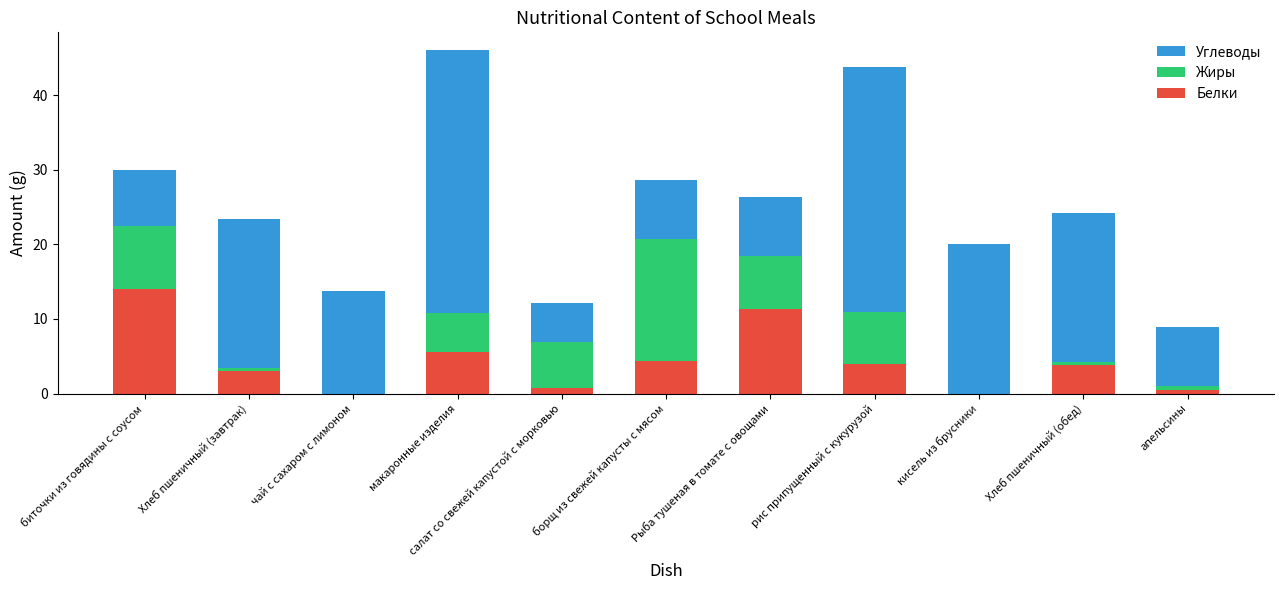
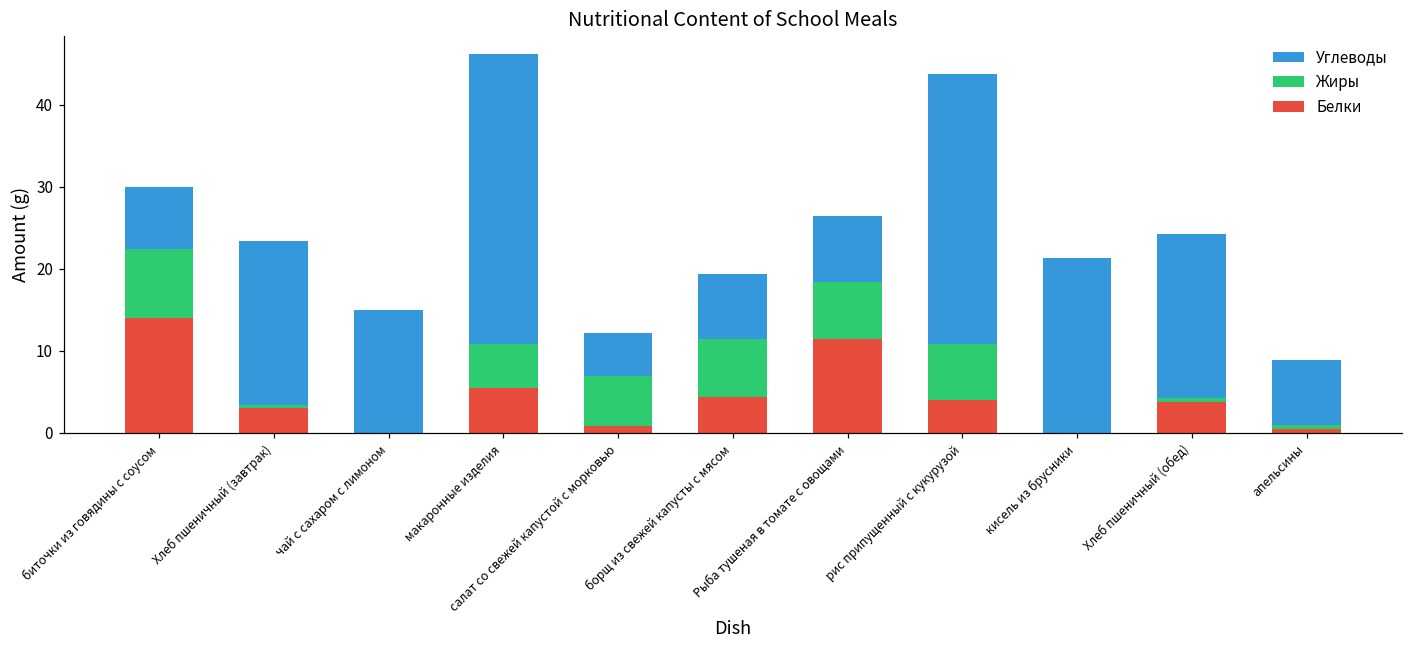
  {
    "Белки": {
      "биточки из говядины с соусом": 14,
      "Хлеб пшеничный (завтрак)": 3,
      "чай с сахаром с лимоном": 0,
      "макаронные изделия": 6,
      "салат со свежей капустой с морковью": 1,
      "борщ из свежей капусты с мясом": 4,
      "Рыба тушеная в томате с овощами": 11,
      "рис припущенный с кукурузой": 4,
      "кисель из брусники": 0,
      "Хлеб пшеничный (обед)": 4,
      "апельсины": 1
    },
    "Жиры": {
      "биточки из говядины с соусом": 8,
      "Хлеб пшеничный (завтрак)": 0,
      "чай с сахаром с лимоном": 0,
      "макаронные изделия": 5,
      "салат со свежей капустой с морковью": 6,
-     "борщ из свежей капусты с мясом": 16,
+     "борщ из свежей капусты с мясом": 7,
      "Рыба тушеная в томате с овощами": 7,
      "рис припущенный с кукурузой": 7,
      "кисель из брусники": 0,
      "Хлеб пшеничный (обед)": 0,
      "апельсины": 1
    },
    "Углеводы": {
      "биточки из говядины с соусом": 8,
      "Хлеб пшеничный (завтрак)": 20,
-     "чай с сахаром с лимоном": 14,
+     "чай с сахаром с лимоном": 15,
      "макаронные изделия": 35,
      "салат со свежей капустой с морковью": 5,
      "борщ из свежей капусты с мясом": 8,
      "Рыба тушеная в томате с овощами": 8,
      "рис припущенный с кукурузой": 33,
-     "кисель из брусники": 20,
+     "кисель из брусники": 21,
      "Хлеб пшеничный (обед)": 20,
      "апельсины": 8
    }
  }
